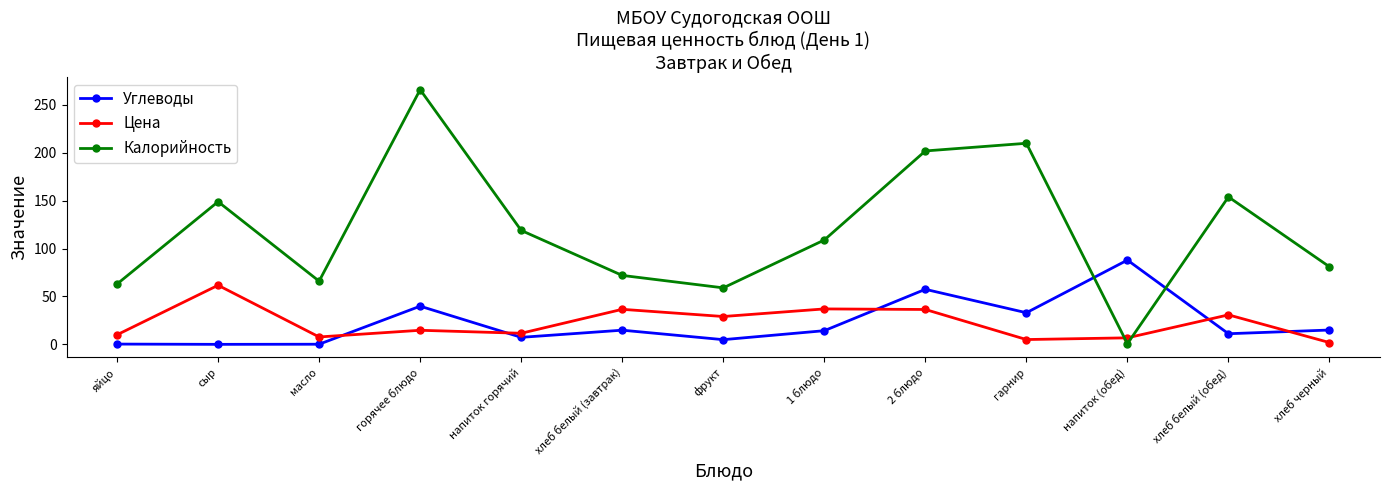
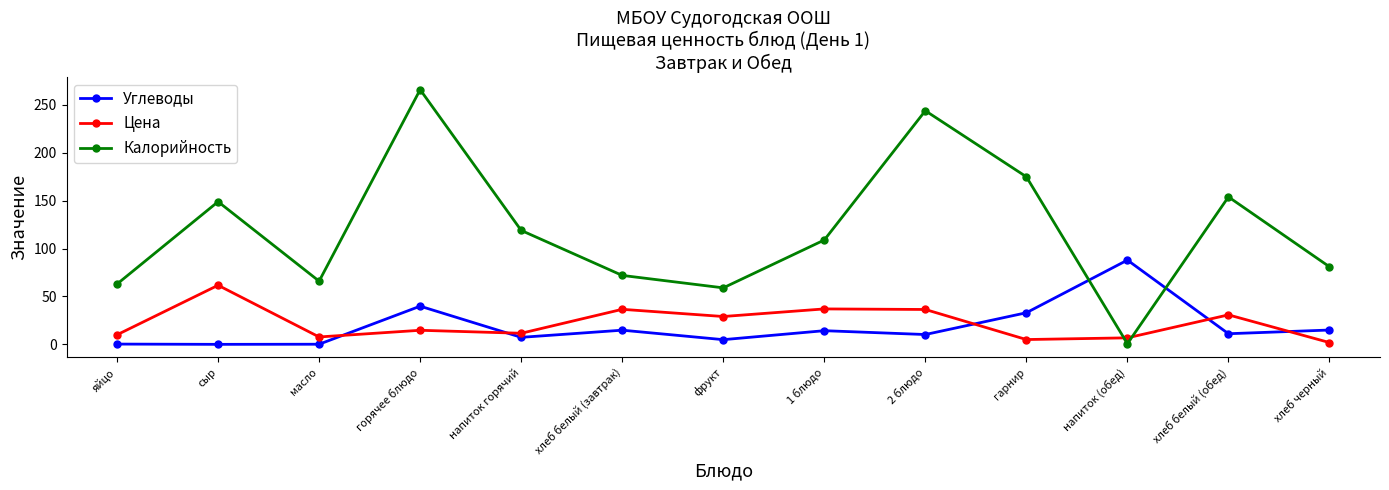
  {
    "Углеводы": {
      "яйцо": 0,
      "сыр": 0,
      "масло": 0,
      "горячее блюдо": 40,
      "напиток горячий": 10,
      "хлеб белый (завтрак)": 10,
      "фрукт": 0,
      "1 блюдо": 10,
-     "2 блюдо": 60,
+     "2 блюдо": 10,
      "гарнир": 30,
      "напиток (обед)": 90,
      "хлеб белый (обед)": 10,
      "хлеб черный": 10
    },
    "Цена": {
      "яйцо": 10,
      "сыр": 60,
      "масло": 10,
      "горячее блюдо": 10,
      "напиток горячий": 10,
      "хлеб белый (завтрак)": 40,
      "фрукт": 30,
      "1 блюдо": 40,
      "2 блюдо": 40,
      "гарнир": 10,
      "напиток (обед)": 10,
      "хлеб белый (обед)": 30,
      "хлеб черный": 0
    },
    "Калорийность": {
      "яйцо": 60,
      "сыр": 150,
      "масло": 70,
      "горячее блюдо": 270,
      "напиток горячий": 120,
      "хлеб белый (завтрак)": 70,
      "фрукт": 60,
      "1 блюдо": 110,
-     "2 блюдо": 200,
-     "гарнир": 210,
+     "2 блюдо": 240,
+     "гарнир": 180,
      "напиток (обед)": 0,
      "хлеб белый (обед)": 150,
      "хлеб черный": 80
    }
  }
